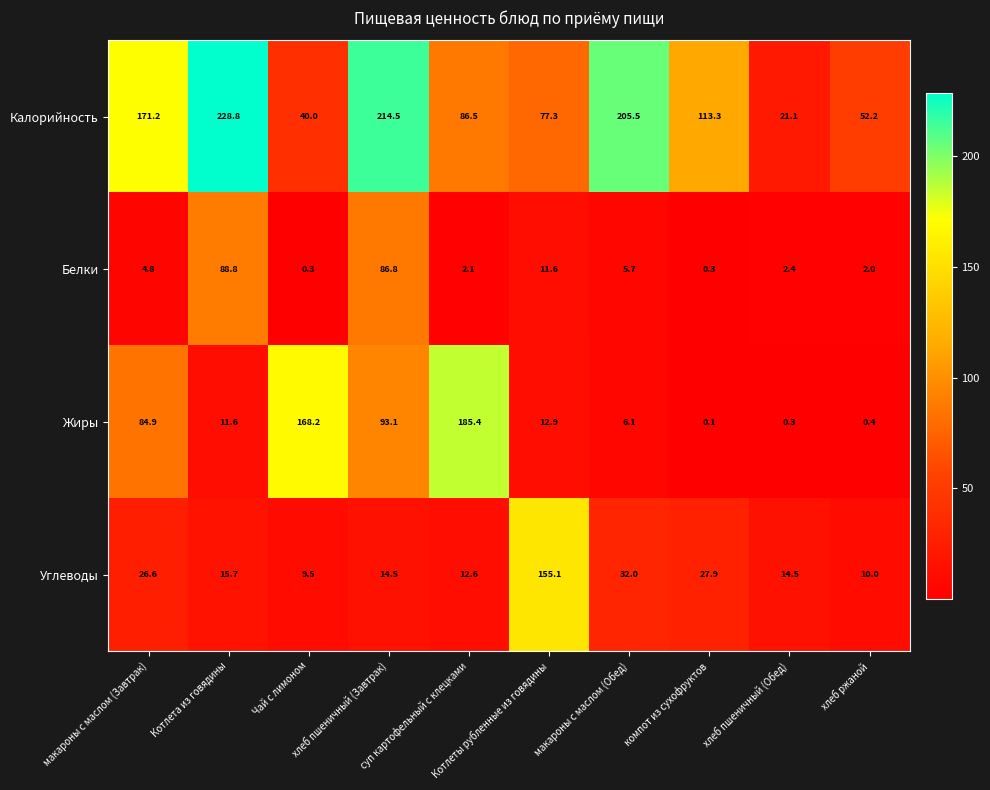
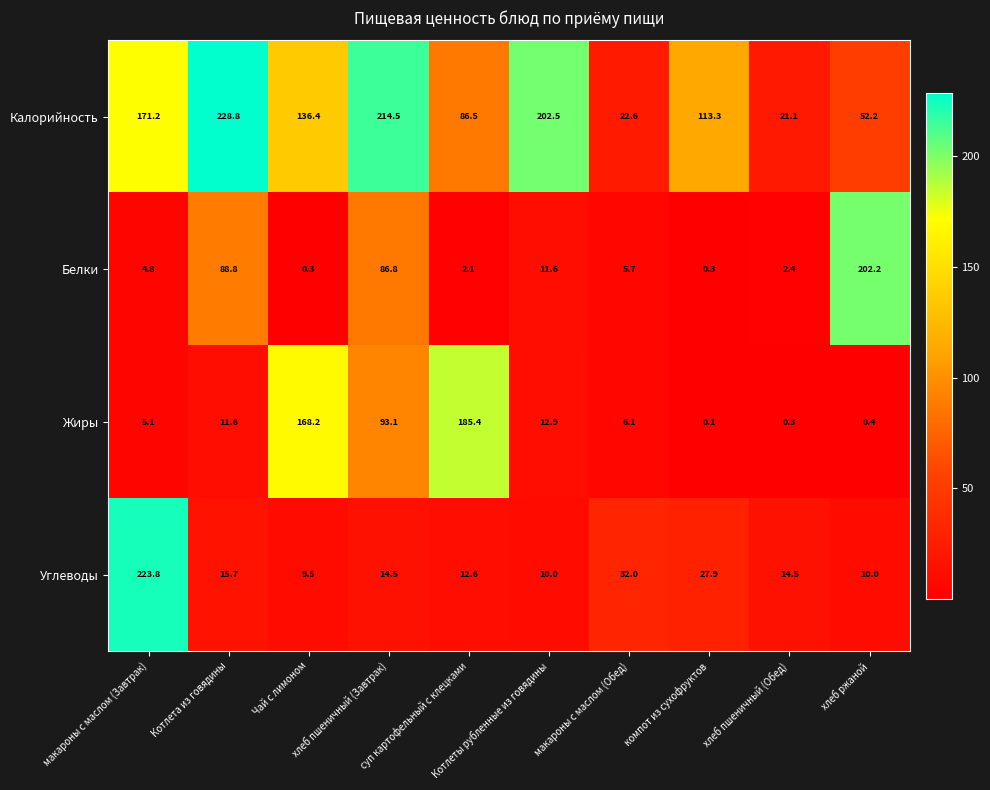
  {
    "Калорийность": {
      "макароны с маслом (Завтрак)": 171.2,
      "Котлета из говядины": 228.8,
-     "Чай с лимоном": 40.0,
+     "Чай с лимоном": 136.4,
      "хлеб пшеничный (Завтрак)": 214.5,
      "суп картофельный с клецками": 86.5,
-     "Котлеты рубленные из говядины": 77.3,
-     "макароны с маслом (Обед)": 205.5,
+     "Котлеты рубленные из говядины": 202.5,
+     "макароны с маслом (Обед)": 22.6,
      "компот из сухофруктов": 113.3,
      "хлеб пшеничный (Обед)": 21.1,
      "хлеб ржаной": 52.2
    },
    "Белки": {
      "макароны с маслом (Завтрак)": 4.8,
      "Котлета из говядины": 88.8,
      "Чай с лимоном": 0.3,
      "хлеб пшеничный (Завтрак)": 86.8,
      "суп картофельный с клецками": 2.1,
      "Котлеты рубленные из говядины": 11.6,
      "макароны с маслом (Обед)": 5.7,
      "компот из сухофруктов": 0.3,
      "хлеб пшеничный (Обед)": 2.4,
-     "хлеб ржаной": 2.0
+     "хлеб ржаной": 202.2
    },
    "Жиры": {
-     "макароны с маслом (Завтрак)": 84.9,
+     "макароны с маслом (Завтрак)": 5.1,
      "Котлета из говядины": 11.6,
      "Чай с лимоном": 168.2,
      "хлеб пшеничный (Завтрак)": 93.1,
      "суп картофельный с клецками": 185.4,
      "Котлеты рубленные из говядины": 12.9,
      "макароны с маслом (Обед)": 6.1,
      "компот из сухофруктов": 0.1,
      "хлеб пшеничный (Обед)": 0.3,
      "хлеб ржаной": 0.4
    },
    "Углеводы": {
-     "макароны с маслом (Завтрак)": 26.6,
+     "макароны с маслом (Завтрак)": 223.8,
      "Котлета из говядины": 15.7,
      "Чай с лимоном": 9.5,
      "хлеб пшеничный (Завтрак)": 14.5,
      "суп картофельный с клецками": 12.6,
-     "Котлеты рубленные из говядины": 155.1,
+     "Котлеты рубленные из говядины": 10.0,
      "макароны с маслом (Обед)": 32.0,
      "компот из сухофруктов": 27.9,
      "хлеб пшеничный (Обед)": 14.5,
      "хлеб ржаной": 10.0
    }
  }
